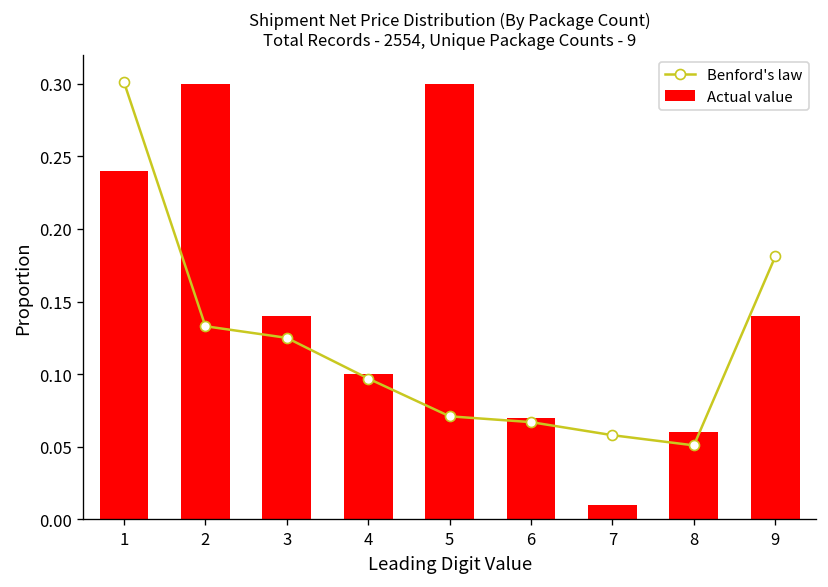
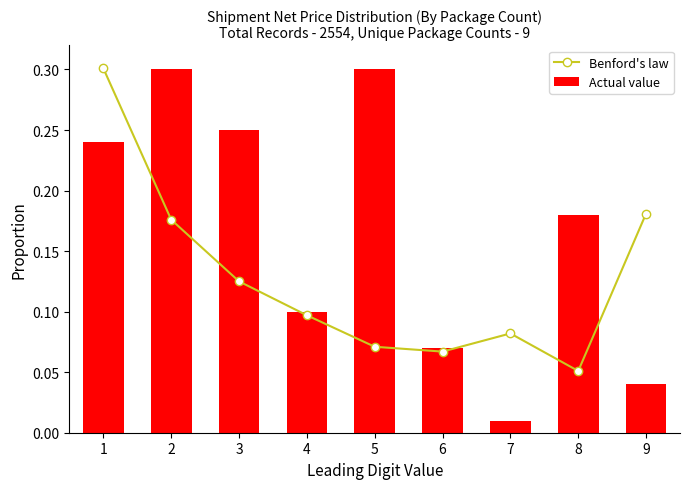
  {
    "Benford's law": {
      "1": 0.301,
-     "2": 0.133,
+     "2": 0.176,
      "3": 0.125,
      "4": 0.097,
      "5": 0.071,
      "6": 0.067,
-     "7": 0.058,
+     "7": 0.082,
      "8": 0.051,
      "9": 0.181
    },
    "Actual value": {
      "1": 0.24,
      "2": 0.30,
-     "3": 0.14,
+     "3": 0.25,
      "4": 0.10,
      "5": 0.30,
      "6": 0.07,
      "7": 0.01,
-     "8": 0.06,
-     "9": 0.14
+     "8": 0.18,
+     "9": 0.04
    }
  }
